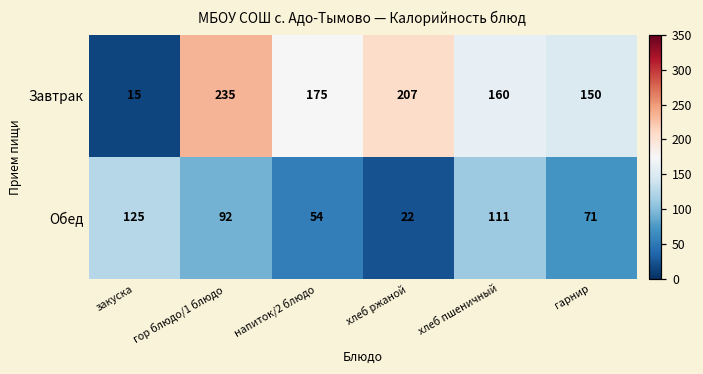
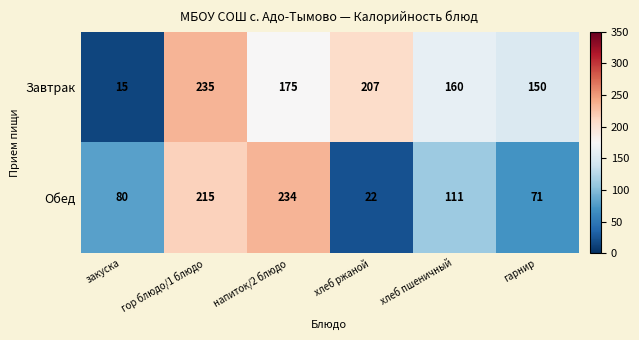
  {
    "Завтрак": {
      "закуска": 15,
      "гор блюдо/1 блюдо": 235,
      "напиток/2 блюдо": 175,
      "хлеб ржаной": 207,
      "хлеб пшеничный": 160,
      "гарнир": 150
    },
    "Обед": {
-     "закуска": 125,
-     "гор блюдо/1 блюдо": 92,
-     "напиток/2 блюдо": 54,
+     "закуска": 80,
+     "гор блюдо/1 блюдо": 215,
+     "напиток/2 блюдо": 234,
      "хлеб ржаной": 22,
      "хлеб пшеничный": 111,
      "гарнир": 71
    }
  }
